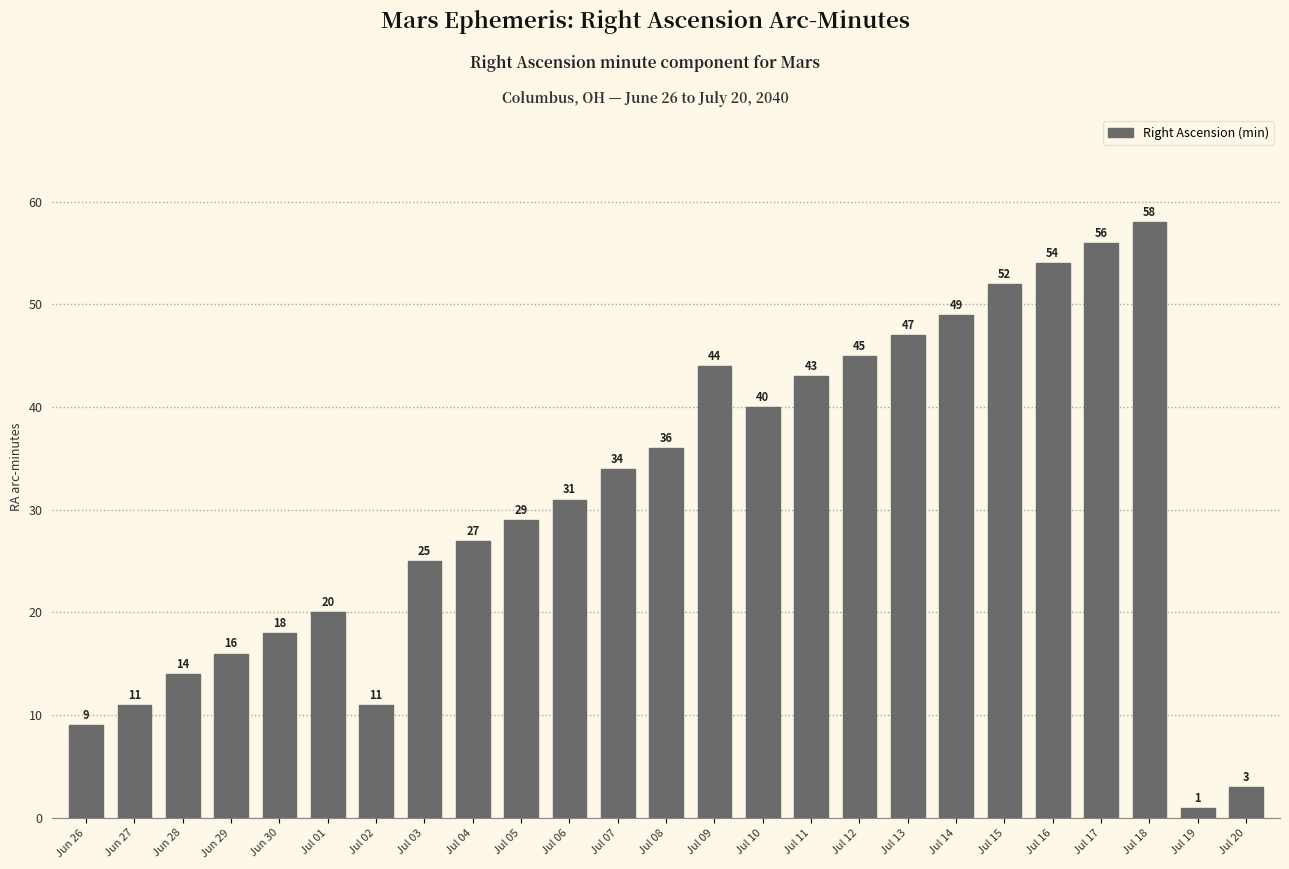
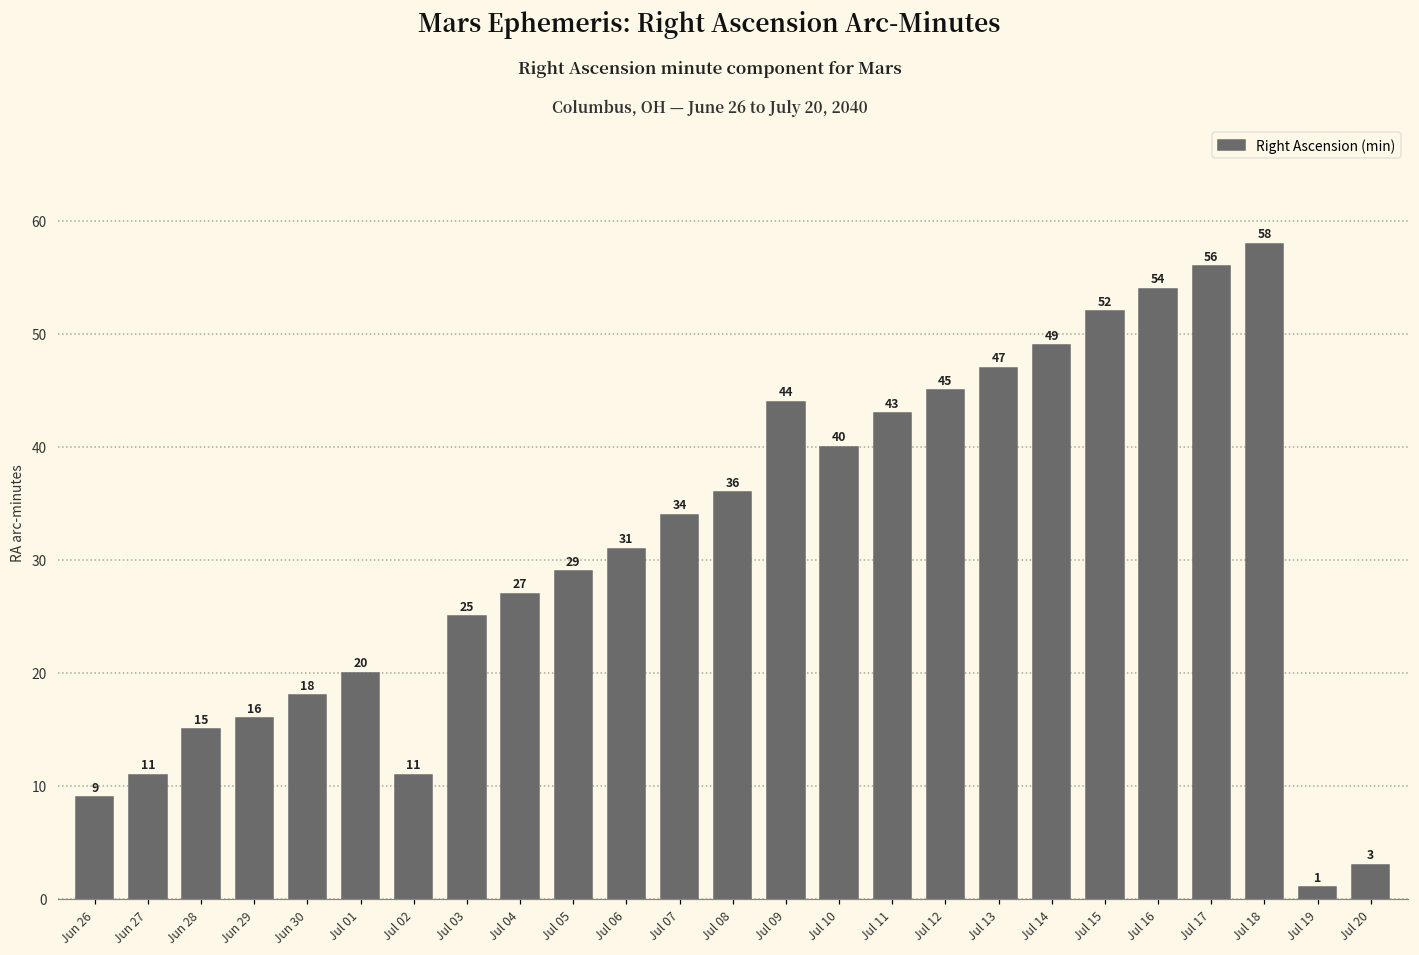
  {
    "Jun 26": 9,
    "Jun 27": 11,
-   "Jun 28": 14,
+   "Jun 28": 15,
    "Jun 29": 16,
    "Jun 30": 18,
    "Jul 01": 20,
    "Jul 02": 11,
    "Jul 03": 25,
    "Jul 04": 27,
    "Jul 05": 29,
    "Jul 06": 31,
    "Jul 07": 34,
    "Jul 08": 36,
    "Jul 09": 44,
    "Jul 10": 40,
    "Jul 11": 43,
    "Jul 12": 45,
    "Jul 13": 47,
    "Jul 14": 49,
    "Jul 15": 52,
    "Jul 16": 54,
    "Jul 17": 56,
    "Jul 18": 58,
    "Jul 19": 1,
    "Jul 20": 3
  }
